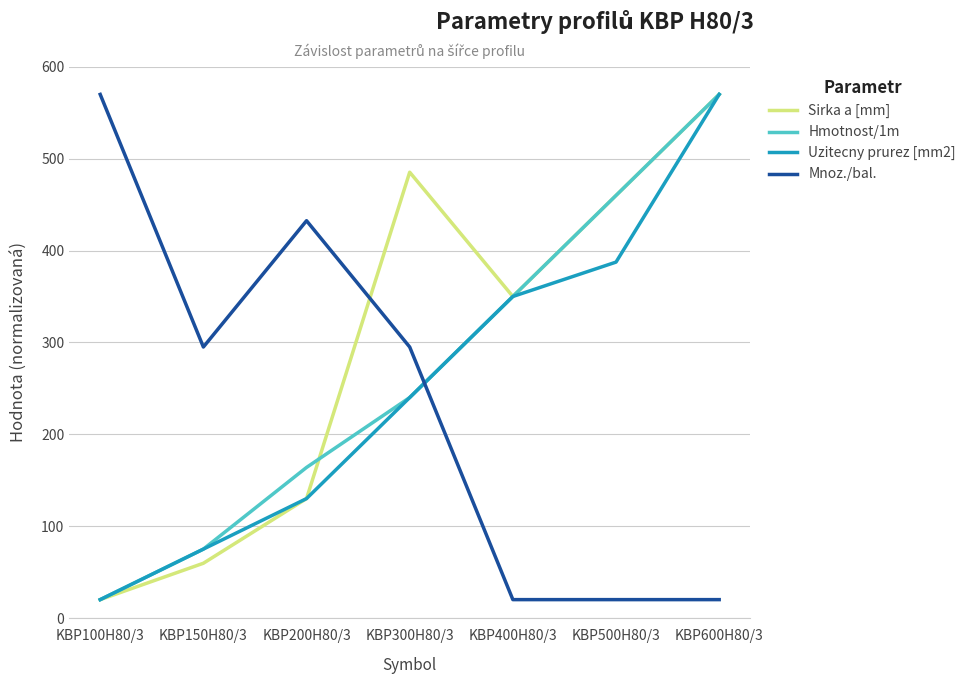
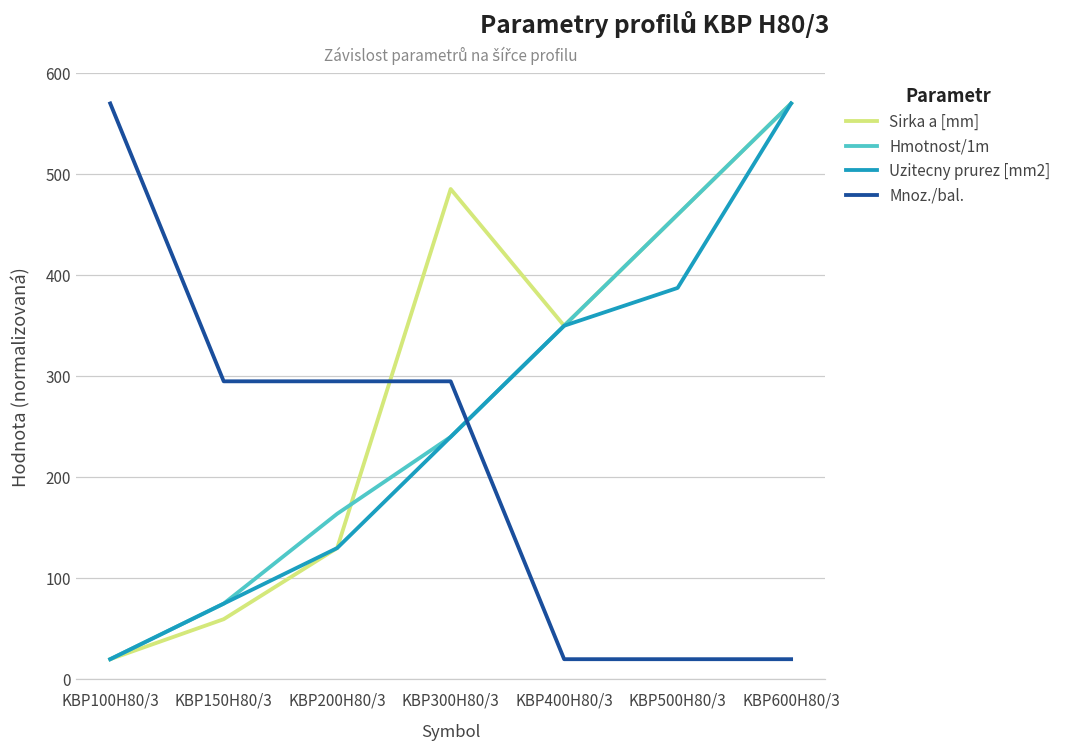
  {
    "Sirka a [mm]": {
      "KBP150H80/3": 60,
      "KBP300H80/3": 490
    },
    "Hmotnost/1m": {
      "KBP200H80/3": 160
    },
    "Uzitecny prurez [mm2]": {
      "KBP500H80/3": 390
    },
    "Mnoz./bal.": {
      "KBP100H80/3": 570,
      "KBP150H80/3": 300,
-     "KBP200H80/3": 430,
+     "KBP200H80/3": 300,
      "KBP300H80/3": 300,
      "KBP400H80/3": 20,
      "KBP500H80/3": 20,
      "KBP600H80/3": 20
    }
  }
